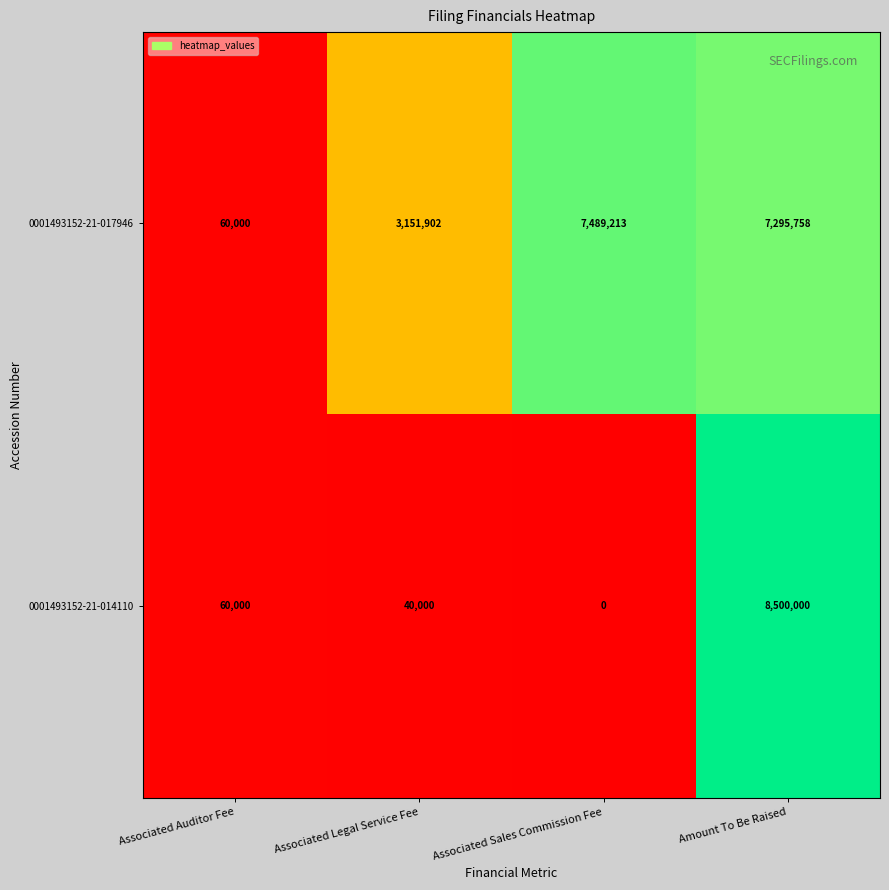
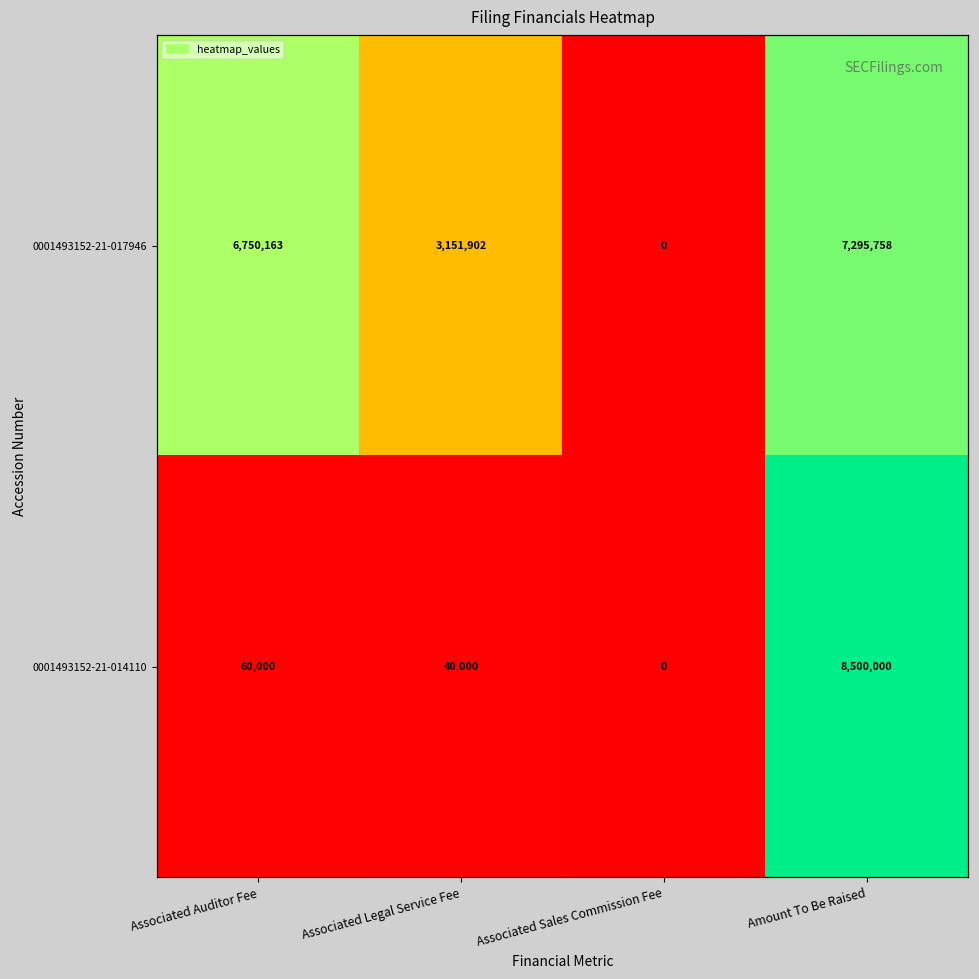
  {
    "0001493152-21-017946": {
-     "Associated Auditor Fee": "60,000",
+     "Associated Auditor Fee": "6,750,163",
      "Associated Legal Service Fee": "3,151,902",
-     "Associated Sales Commission Fee": "7,489,213"
+     "Associated Sales Commission Fee": "0"
    },
    "0001493152-21-014110": {
      "Associated Auditor Fee": "60,000",
      "Associated Legal Service Fee": "40,000",
      "Associated Sales Commission Fee": "0",
      "Amount To Be Raised": "8,500,000"
    }
  }
